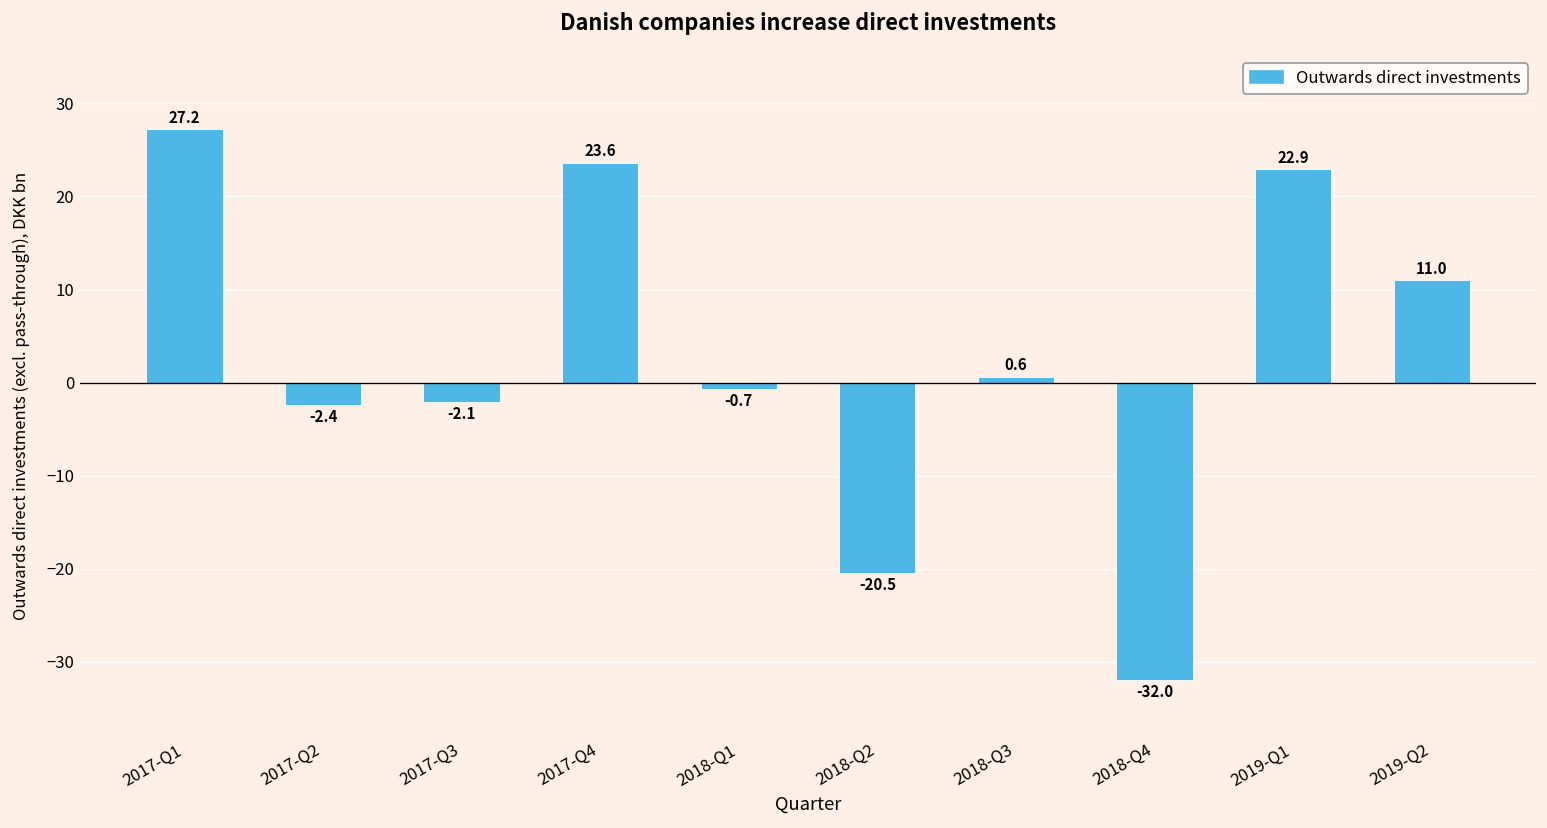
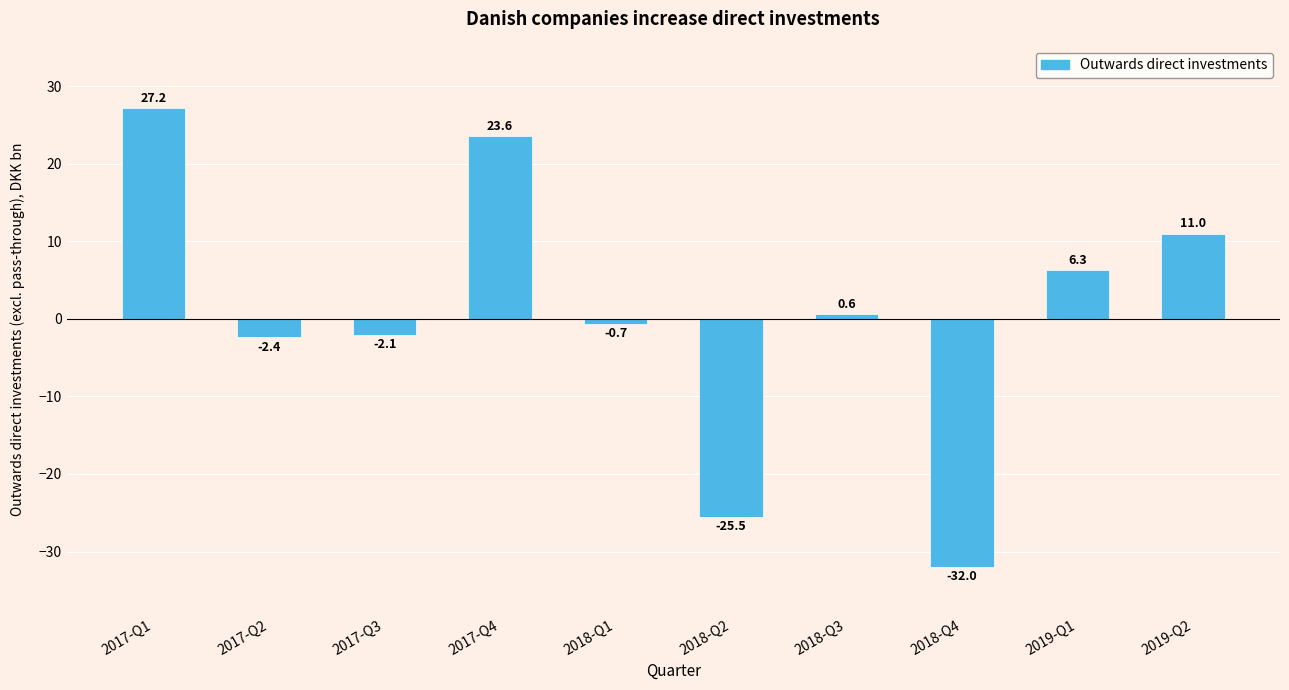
  {
    "2017-Q1": 27.2,
    "2017-Q2": -2.4,
    "2017-Q3": -2.1,
    "2017-Q4": 23.6,
    "2018-Q1": -0.7,
-   "2018-Q2": -20.5,
+   "2018-Q2": -25.5,
    "2018-Q3": 0.6,
    "2018-Q4": -32.0,
-   "2019-Q1": 22.9,
+   "2019-Q1": 6.3,
    "2019-Q2": 11.0
  }
